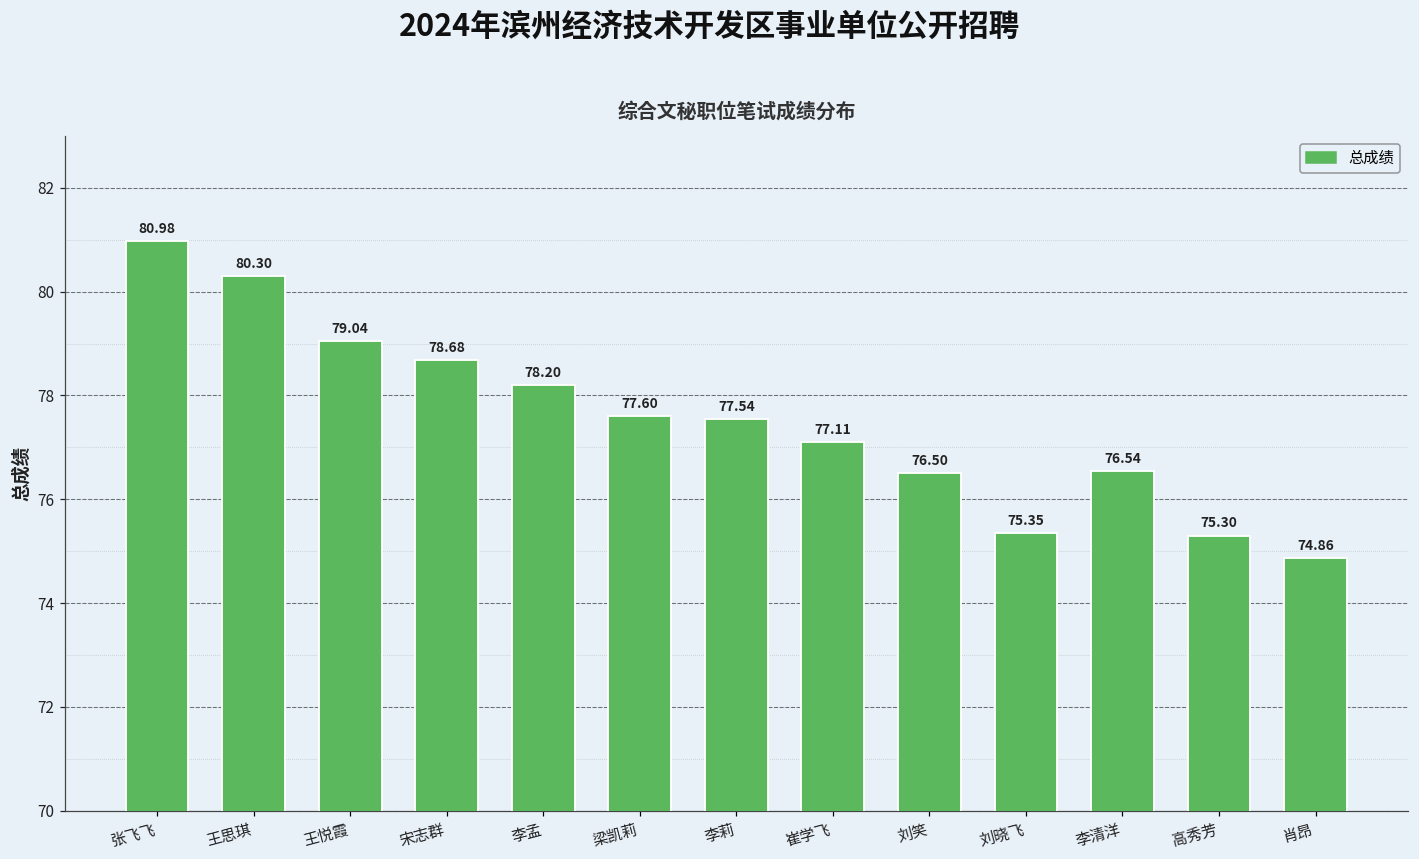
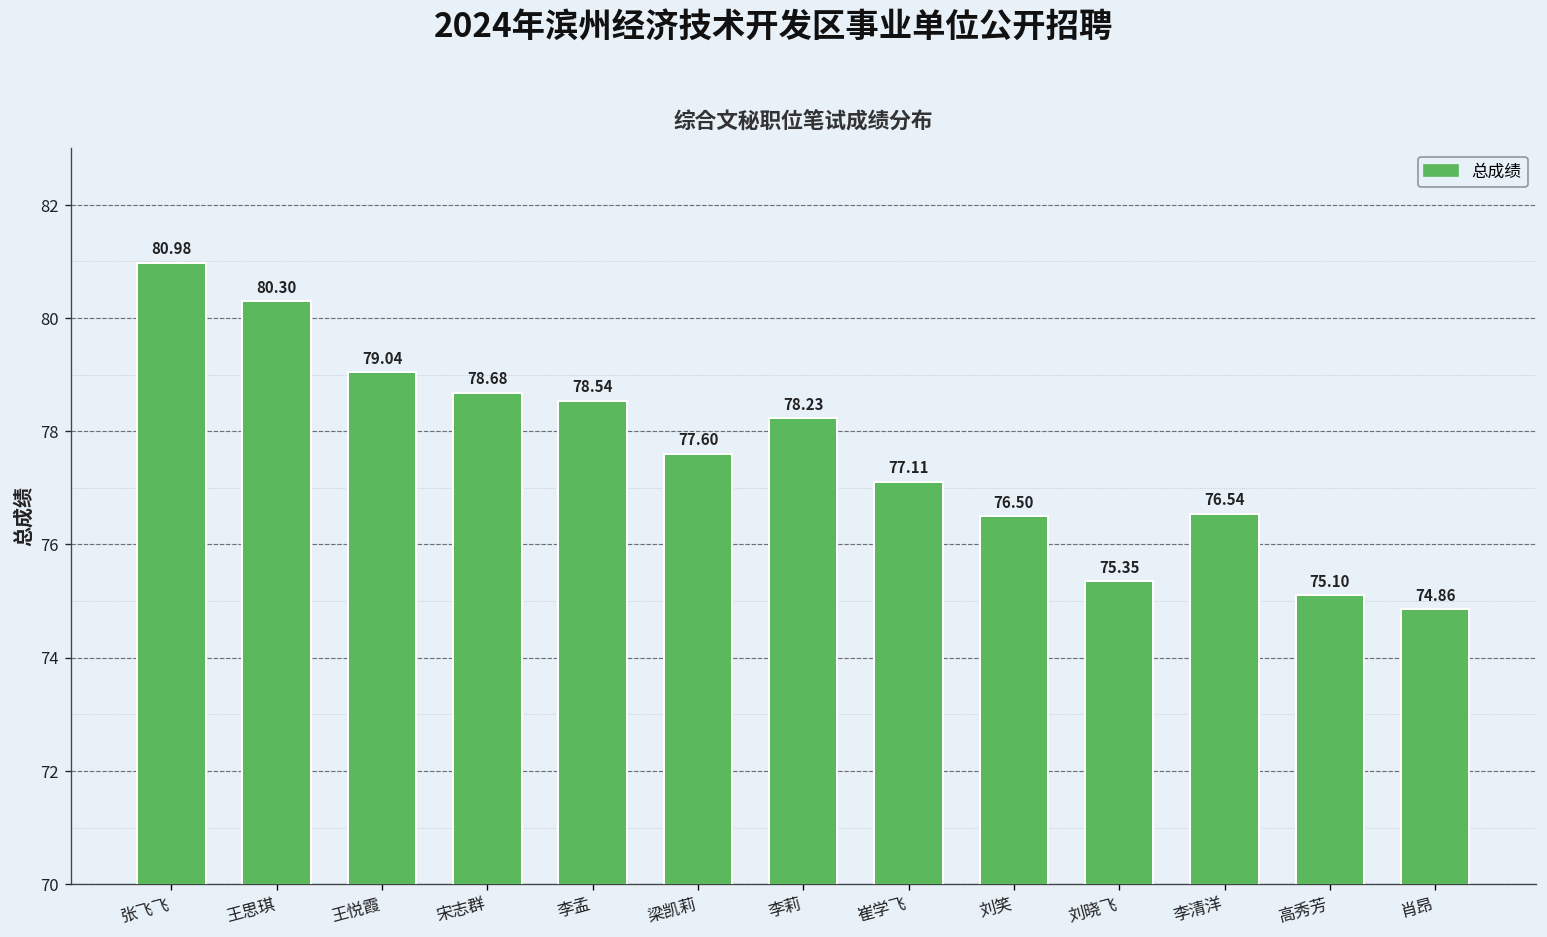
  {
    "张飞飞": 80.98,
    "王思琪": 80.30,
    "王悦霞": 79.04,
    "宋志群": 78.68,
-   "李孟": 78.20,
+   "李孟": 78.54,
    "梁凯莉": 77.60,
-   "李莉": 77.54,
+   "李莉": 78.23,
    "崔学飞": 77.11,
    "刘笑": 76.50,
    "刘晓飞": 75.35,
    "李清洋": 76.54,
-   "高秀芳": 75.30,
+   "高秀芳": 75.10,
    "肖昂": 74.86
  }
